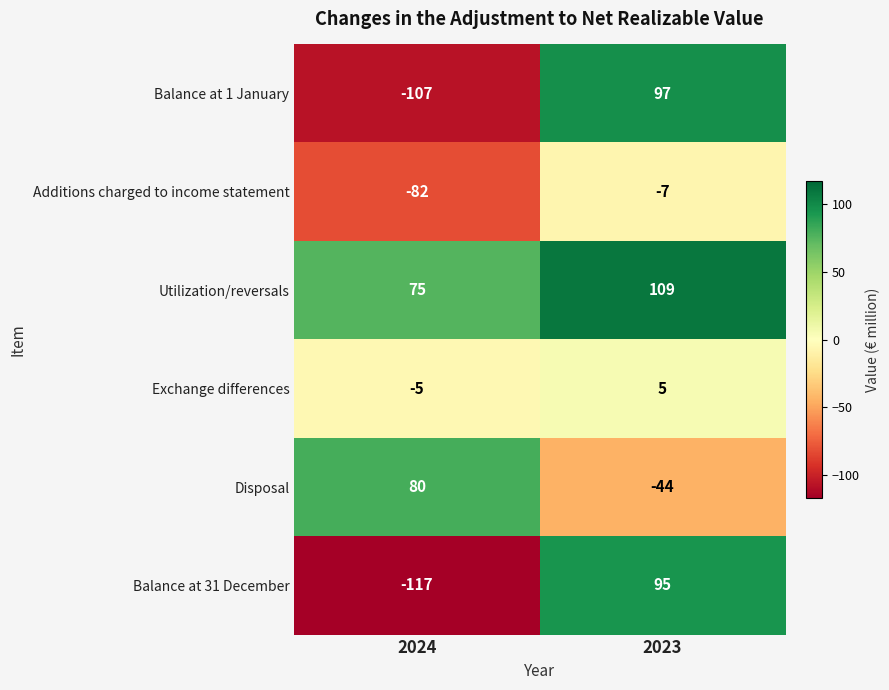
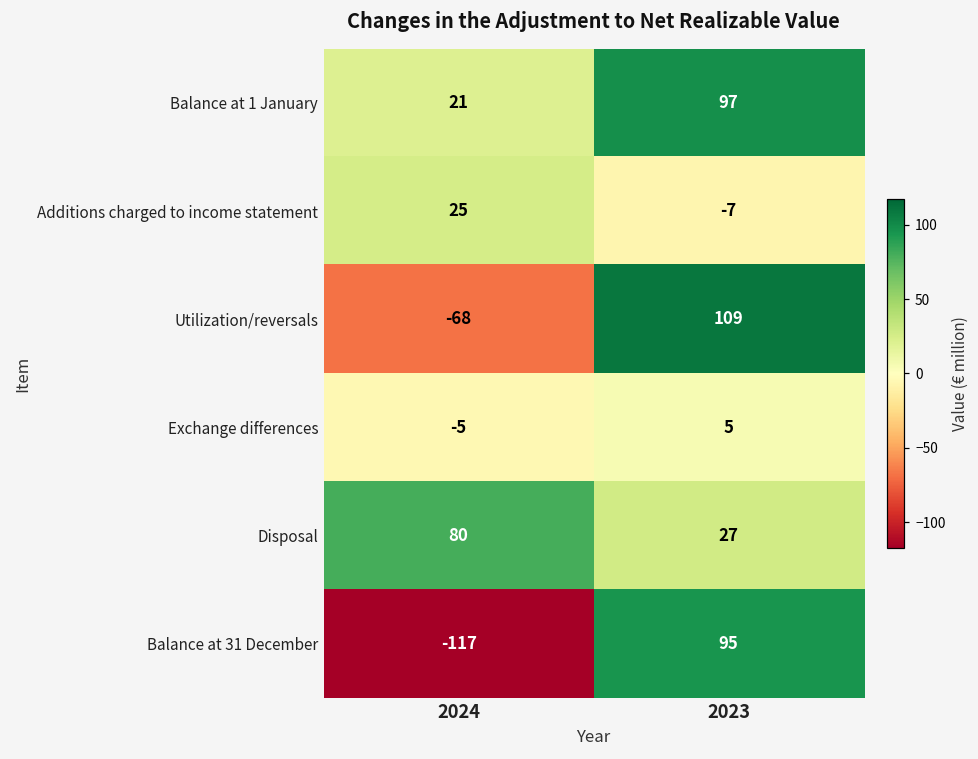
  {
    "Balance at 1 January": {
-     "2024": -107,
+     "2024": 21,
      "2023": 97
    },
    "Additions charged to income statement": {
-     "2024": -82,
+     "2024": 25,
      "2023": -7
    },
    "Utilization/reversals": {
-     "2024": 75,
+     "2024": -68,
      "2023": 109
    },
    "Exchange differences": {
      "2024": -5,
      "2023": 5
    },
    "Disposal": {
      "2024": 80,
-     "2023": -44
+     "2023": 27
    },
    "Balance at 31 December": {
      "2024": -117,
      "2023": 95
    }
  }
